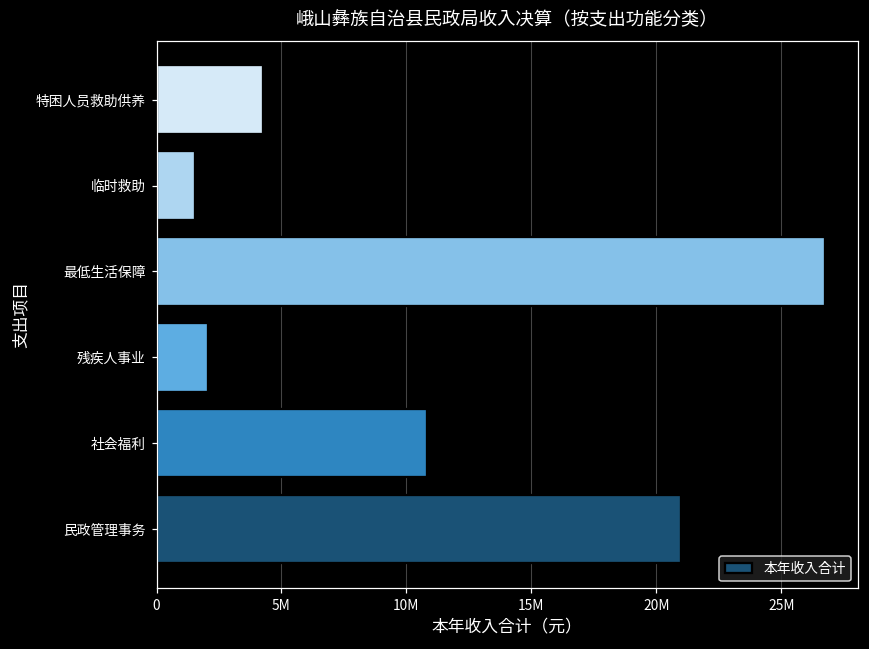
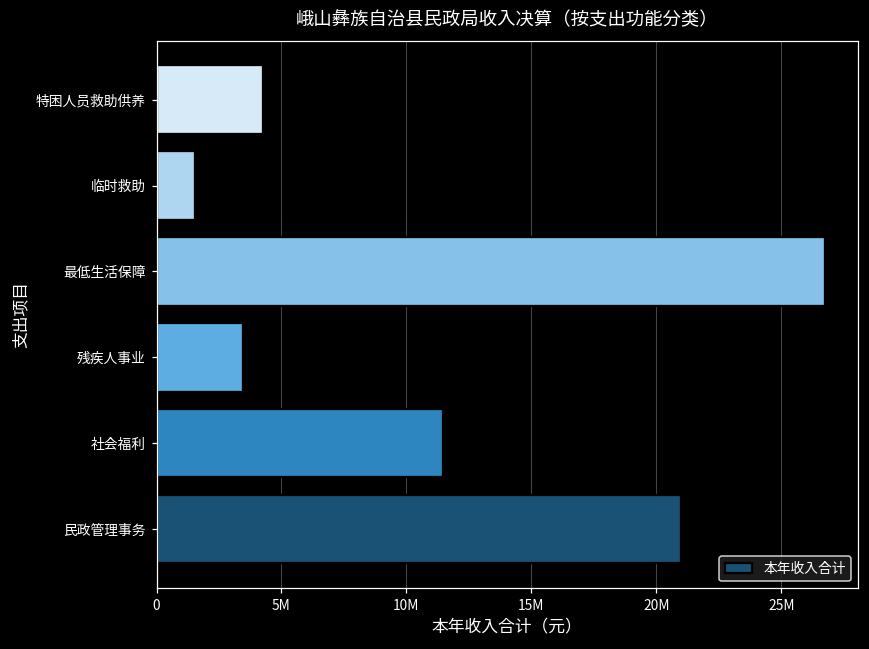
  {
    "特困人员救助供养": 4300000,
    "临时救助": 1500000,
    "最低生活保障": 26700000,
-   "残疾人事业": 2100000,
-   "社会福利": 10800000,
+   "残疾人事业": 3500000,
+   "社会福利": 11400000,
    "民政管理事务": 21000000
  }
